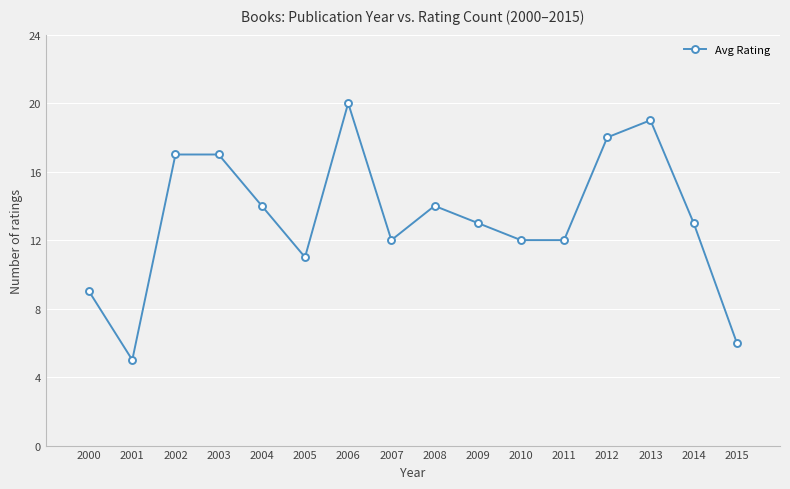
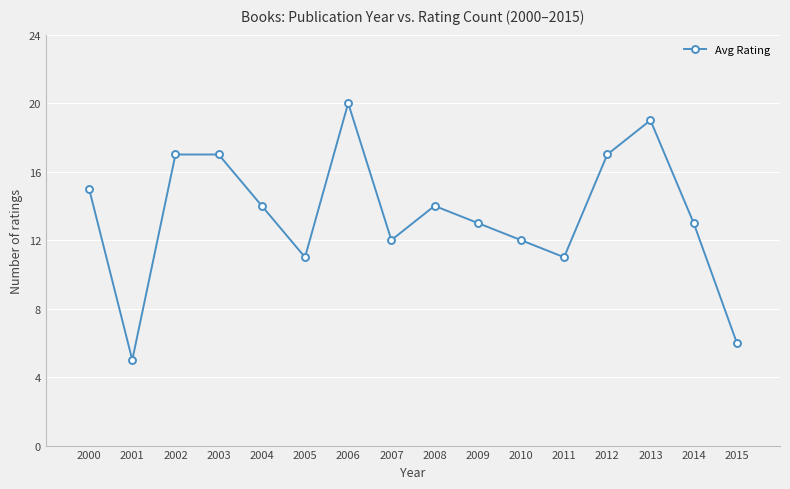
  {
-   "2000": 9,
+   "2000": 15,
    "2001": 5,
    "2002": 17,
    "2003": 17,
    "2004": 14,
    "2005": 11,
    "2006": 20,
    "2007": 12,
    "2008": 14,
    "2009": 13,
    "2010": 12,
-   "2011": 12,
-   "2012": 18,
+   "2011": 11,
+   "2012": 17,
    "2013": 19,
    "2014": 13,
    "2015": 6
  }
